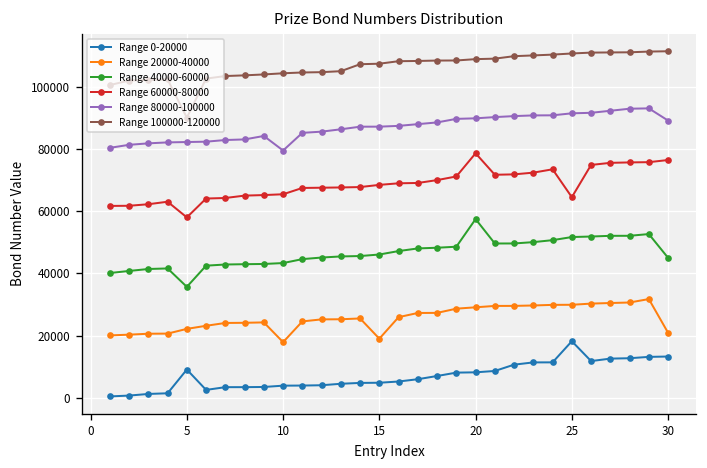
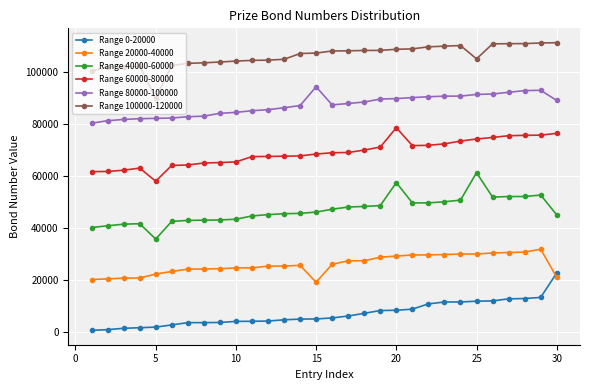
  {
    "Range 0-20000": {
-     "5": 9000,
+     "5": 2000,
      "10": 4000,
      "15": 5000,
      "20": 8000,
-     "25": 18000,
-     "30": 13000
+     "25": 12000,
+     "30": 23000
    },
    "Range 20000-40000": {
      "5": 22000,
-     "10": 18000,
+     "10": 25000,
      "15": 19000,
      "20": 29000,
      "25": 30000,
      "30": 21000
    },
    "Range 40000-60000": {
      "5": 36000,
      "10": 43000,
      "15": 46000,
      "20": 57000,
-     "25": 52000,
+     "25": 61000,
      "30": 45000
    },
    "Range 60000-80000": {
      "5": 58000,
      "10": 65000,
      "15": 68000,
      "20": 79000,
-     "25": 64000,
+     "25": 74000,
      "30": 76000
    },
    "Range 80000-100000": {
      "5": 82000,
-     "10": 79000,
-     "15": 87000,
+     "10": 85000,
+     "15": 94000,
      "20": 90000,
      "25": 91000,
      "30": 89000
    },
    "Range 100000-120000": {
      "10": 104000,
      "15": 107000,
      "20": 109000,
-     "25": 111000,
+     "25": 105000,
      "30": 111000
    }
  }
